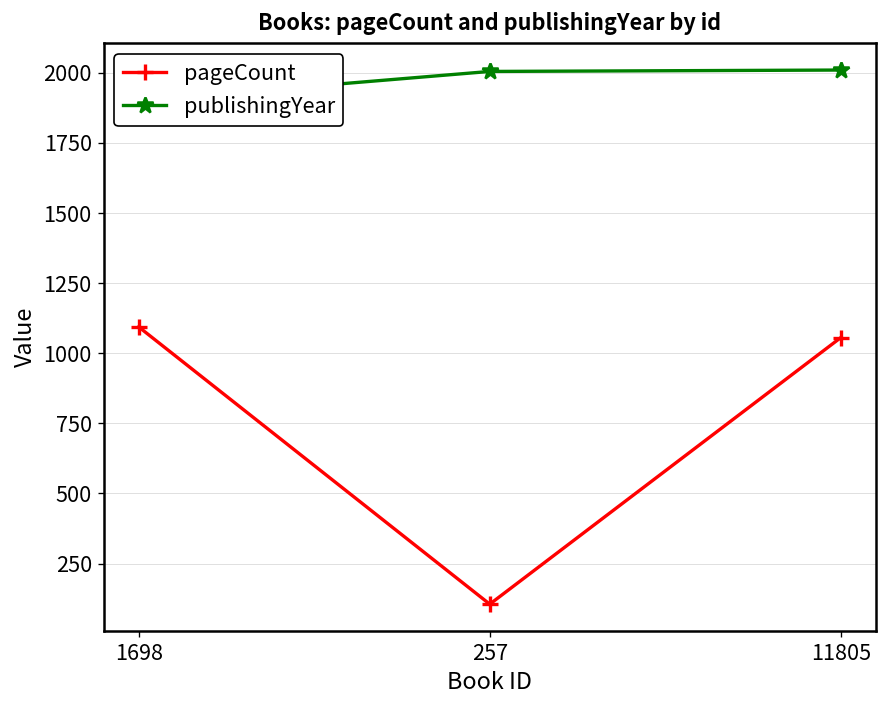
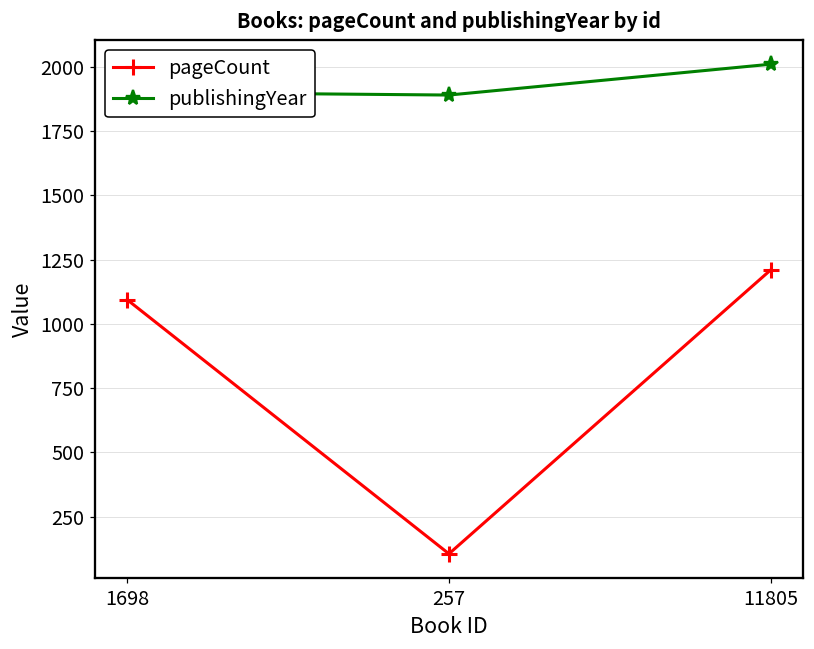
  {
    "pageCount": {
      "1698": 1090,
      "257": 110,
-     "11805": 1060
+     "11805": 1210
    },
    "publishingYear": {
-     "257": 2010,
+     "257": 1890,
      "11805": 2010
    }
  }
